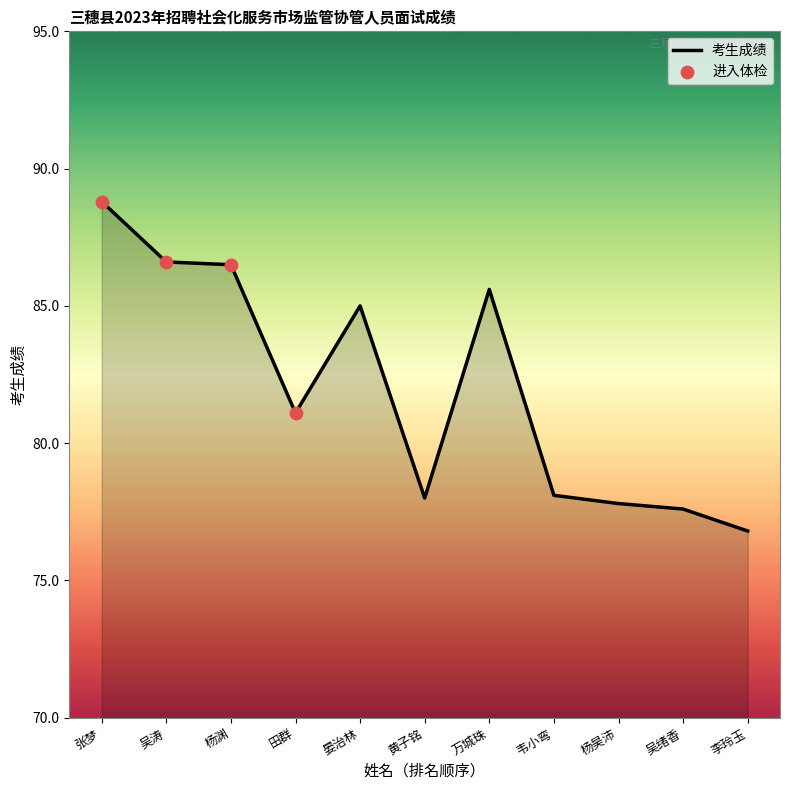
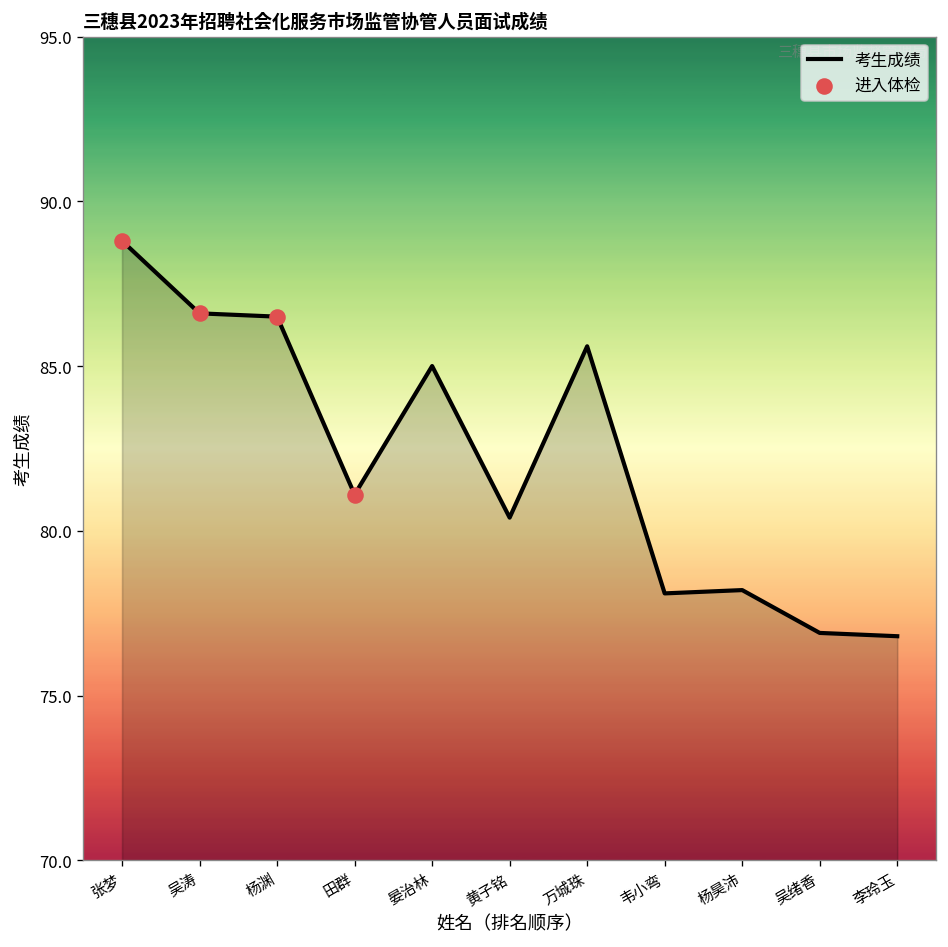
  {
    "考生成绩": {
      "晏治林": 85.0,
-     "黄子铭": 78.0,
+     "黄子铭": 80.4,
      "万城珠": 85.6,
      "韦小弯": 78.1,
-     "杨昊沛": 77.8,
-     "吴绪香": 77.6,
+     "杨昊沛": 78.2,
+     "吴绪香": 76.9,
      "李玲玉": 76.8
    }
  }
